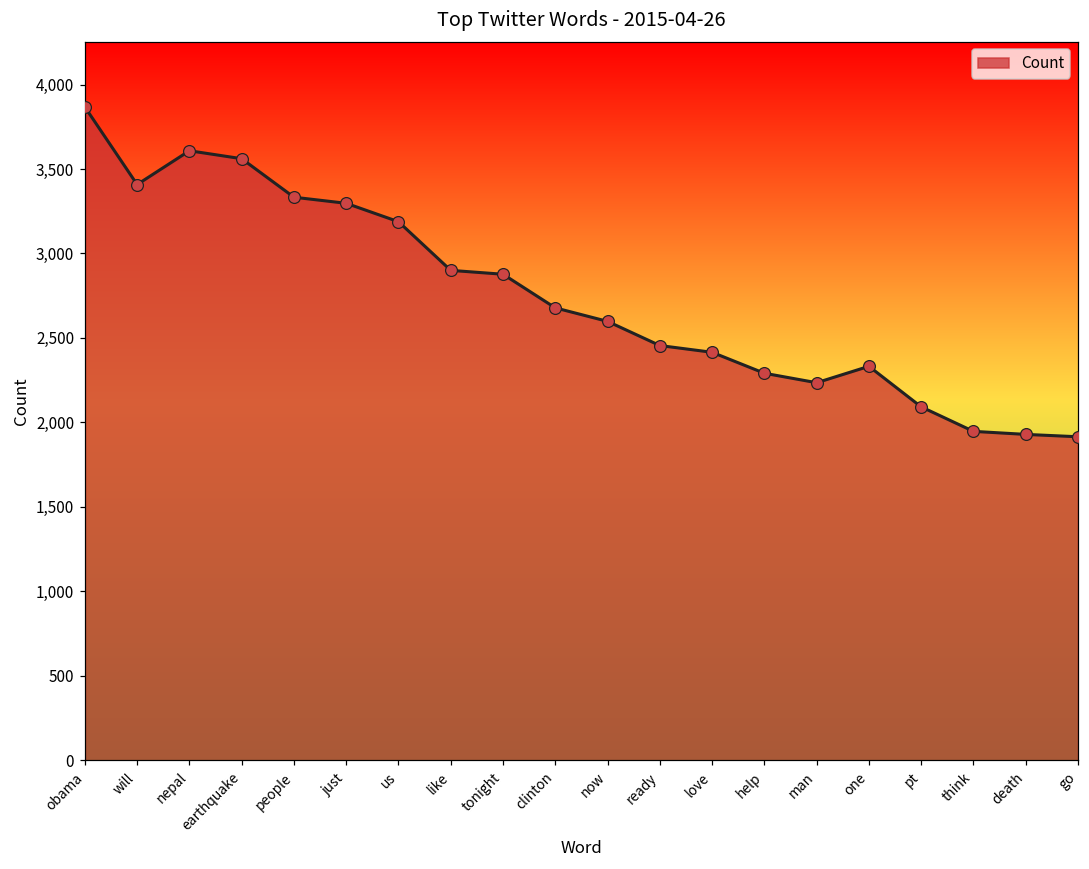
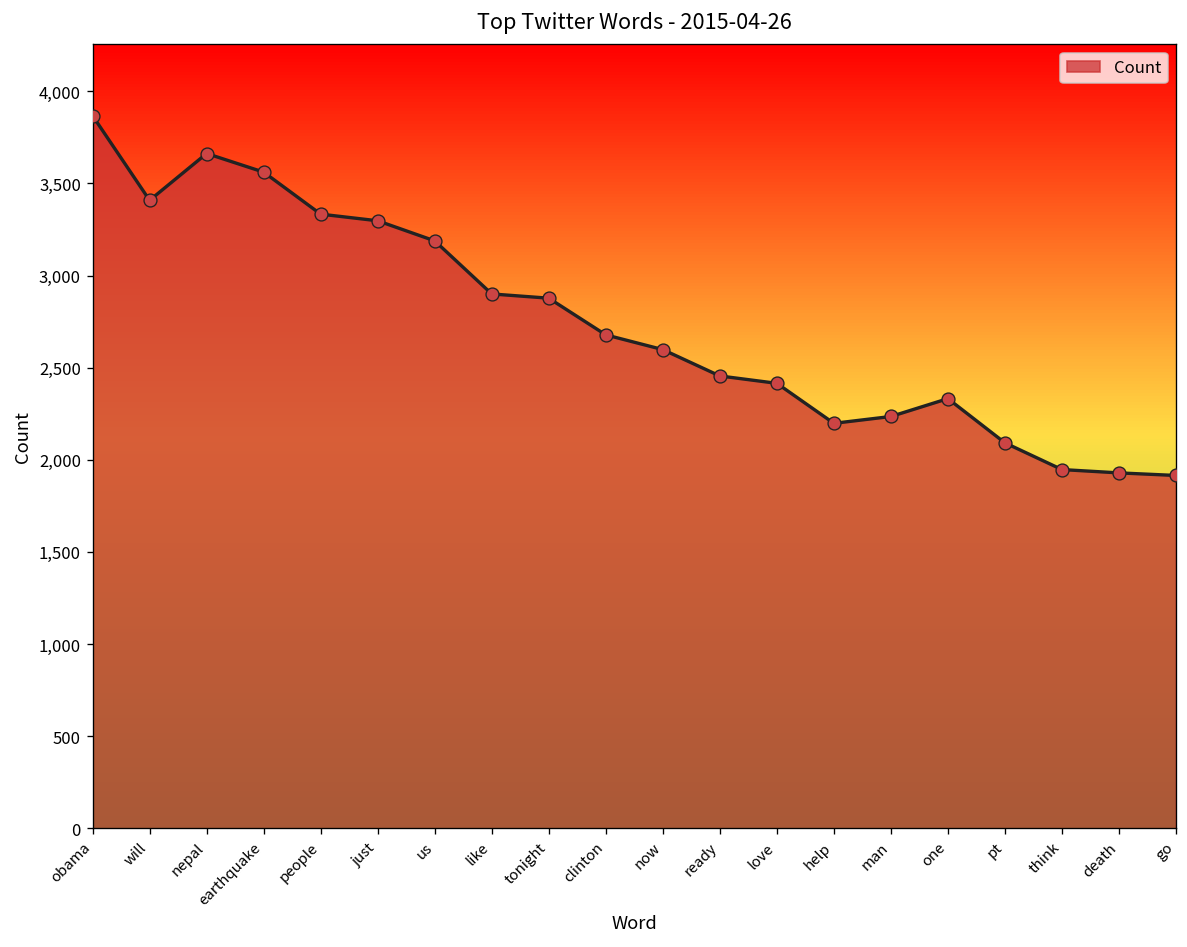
  {
    "obama": "3,870",
    "will": "3,410",
-   "nepal": "3,610",
+   "nepal": "3,660",
    "earthquake": "3,560",
    "people": "3,330",
    "just": "3,300",
    "us": "3,190",
    "like": "2,900",
    "tonight": "2,880",
    "clinton": "2,680",
    "now": "2,600",
    "ready": "2,460",
    "love": "2,420",
-   "help": "2,290",
+   "help": "2,200",
    "man": "2,240",
    "one": "2,330",
    "pt": "2,090",
    "think": "1,950",
    "death": "1,930",
    "go": "1,920"
  }
